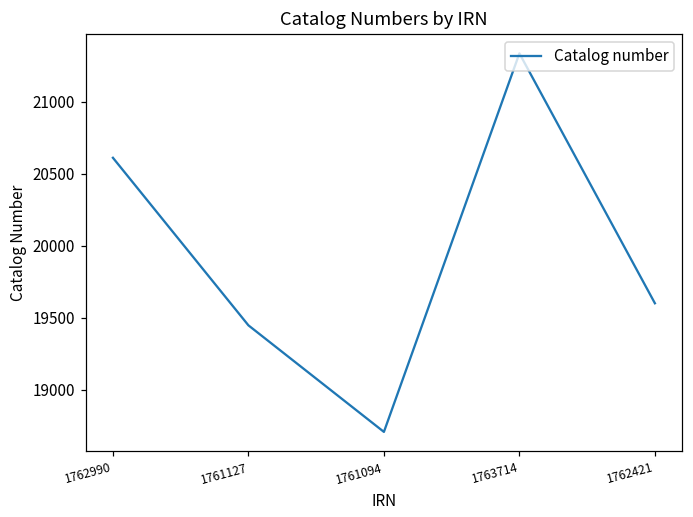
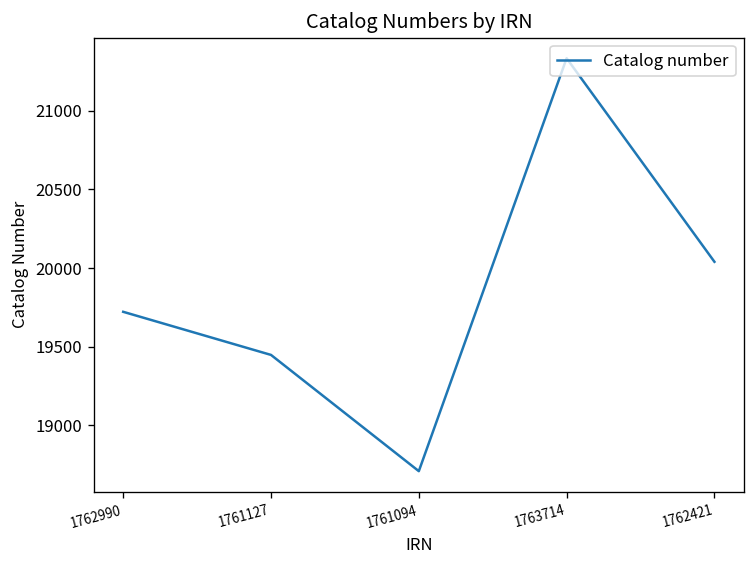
  {
-   "1762990": 20610,
+   "1762990": 19720,
    "1761127": 19450,
    "1761094": 18710,
-   "1762421": 19600
+   "1762421": 20040
  }
